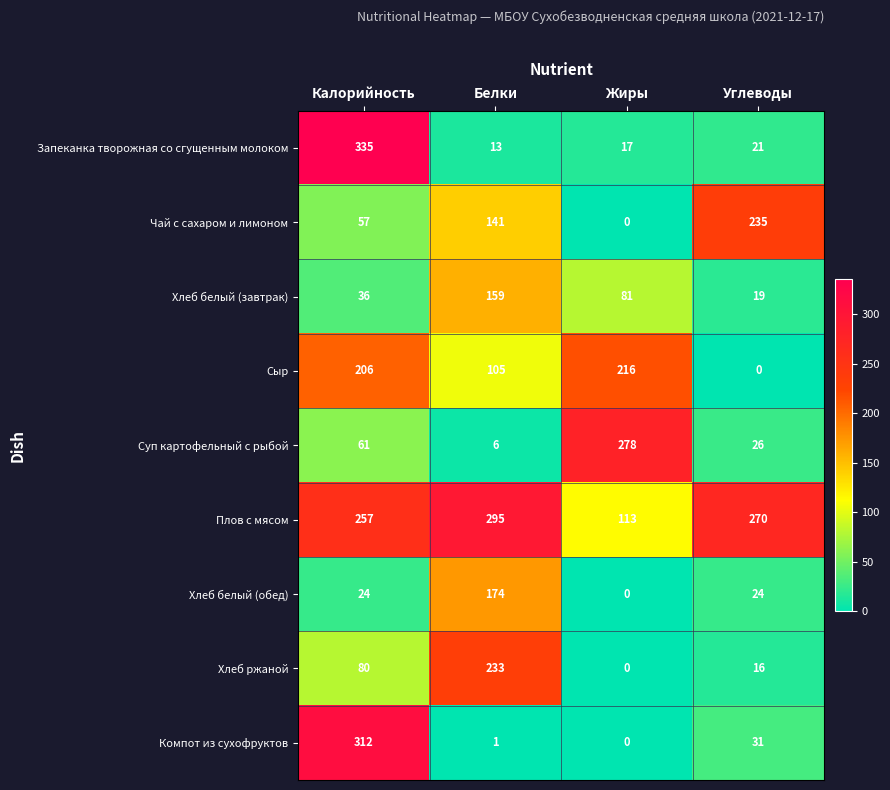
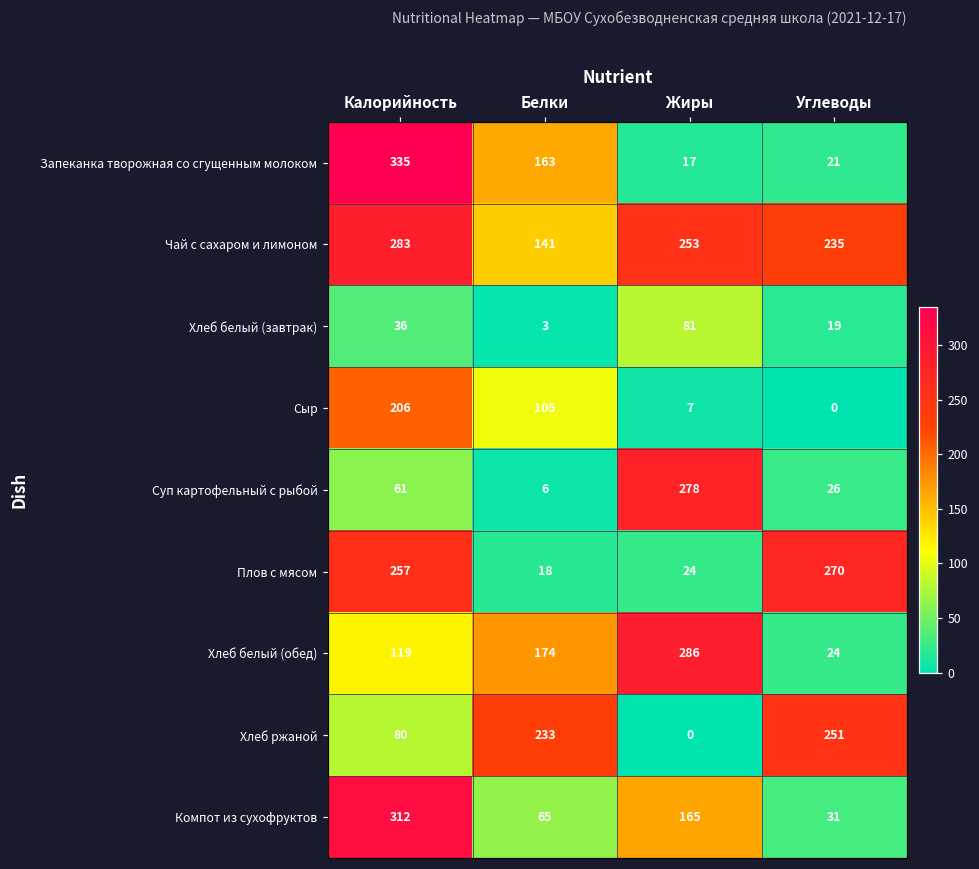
  {
    "Запеканка творожная со сгущенным молоком": {
      "Калорийность": 335,
-     "Белки": 13,
+     "Белки": 163,
      "Жиры": 17,
      "Углеводы": 21
    },
    "Чай с сахаром и лимоном": {
-     "Калорийность": 57,
+     "Калорийность": 283,
      "Белки": 141,
-     "Жиры": 0,
+     "Жиры": 253,
      "Углеводы": 235
    },
    "Хлеб белый (завтрак)": {
      "Калорийность": 36,
-     "Белки": 159,
+     "Белки": 3,
      "Жиры": 81,
      "Углеводы": 19
    },
    "Сыр": {
      "Калорийность": 206,
      "Белки": 105,
-     "Жиры": 216,
+     "Жиры": 7,
      "Углеводы": 0
    },
    "Суп картофельный с рыбой": {
      "Калорийность": 61,
      "Белки": 6,
      "Жиры": 278,
      "Углеводы": 26
    },
    "Плов с мясом": {
      "Калорийность": 257,
-     "Белки": 295,
-     "Жиры": 113,
+     "Белки": 18,
+     "Жиры": 24,
      "Углеводы": 270
    },
    "Хлеб белый (обед)": {
-     "Калорийность": 24,
+     "Калорийность": 119,
      "Белки": 174,
-     "Жиры": 0,
+     "Жиры": 286,
      "Углеводы": 24
    },
    "Хлеб ржаной": {
      "Калорийность": 80,
      "Белки": 233,
      "Жиры": 0,
-     "Углеводы": 16
+     "Углеводы": 251
    },
    "Компот из сухофруктов": {
      "Калорийность": 312,
-     "Белки": 1,
-     "Жиры": 0,
+     "Белки": 65,
+     "Жиры": 165,
      "Углеводы": 31
    }
  }
